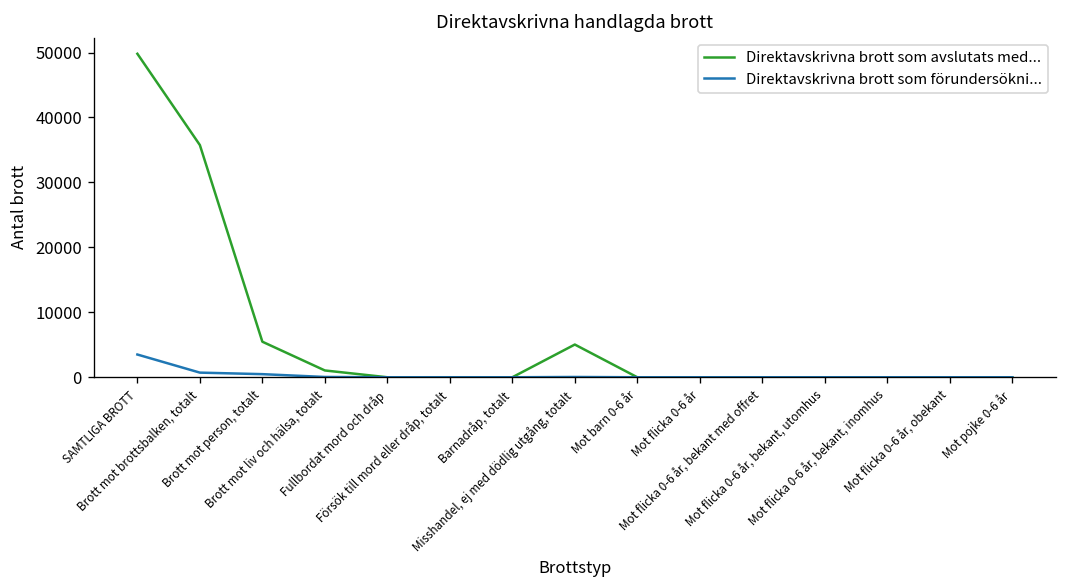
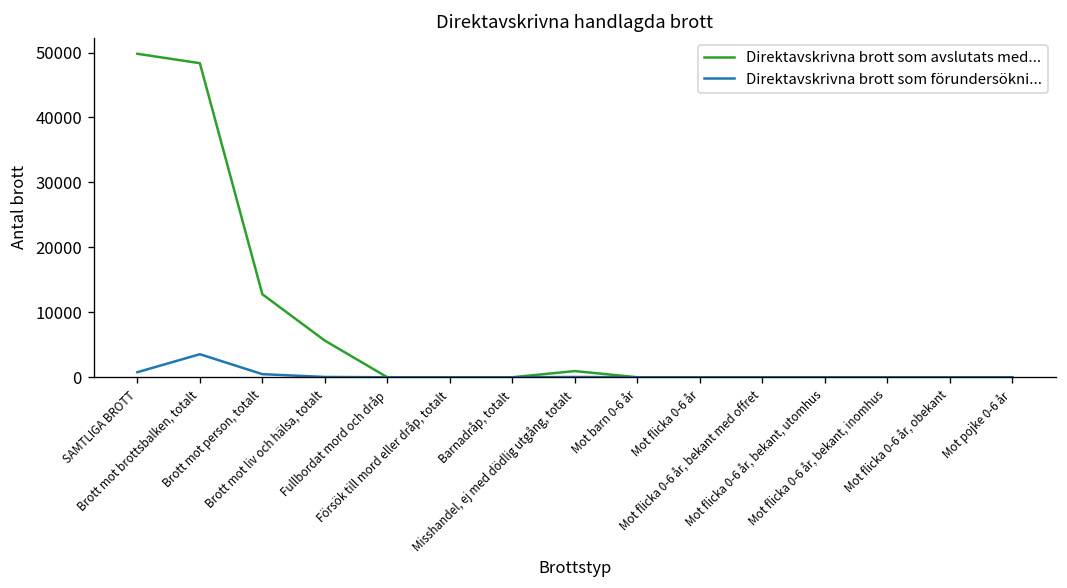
  {
    "Direktavskrivna brott som avslutats med...": {
      "SAMTLIGA BROTT": 50000,
-     "Brott mot brottsbalken, totalt": 36000,
-     "Brott mot person, totalt": 5000,
-     "Brott mot liv och hälsa, totalt": 1000,
-     "Misshandel, ej med dödlig utgång, totalt": 5000
+     "Brott mot brottsbalken, totalt": 48000,
+     "Brott mot person, totalt": 13000,
+     "Brott mot liv och hälsa, totalt": 6000,
+     "Misshandel, ej med dödlig utgång, totalt": 1000
    },
    "Direktavskrivna brott som förundersökni...": {
-     "SAMTLIGA BROTT": 4000,
-     "Brott mot brottsbalken, totalt": 1000,
+     "SAMTLIGA BROTT": 1000,
+     "Brott mot brottsbalken, totalt": 4000,
      "Brott mot person, totalt": 0,
      "Brott mot liv och hälsa, totalt": 0,
      "Misshandel, ej med dödlig utgång, totalt": 0
    }
  }
